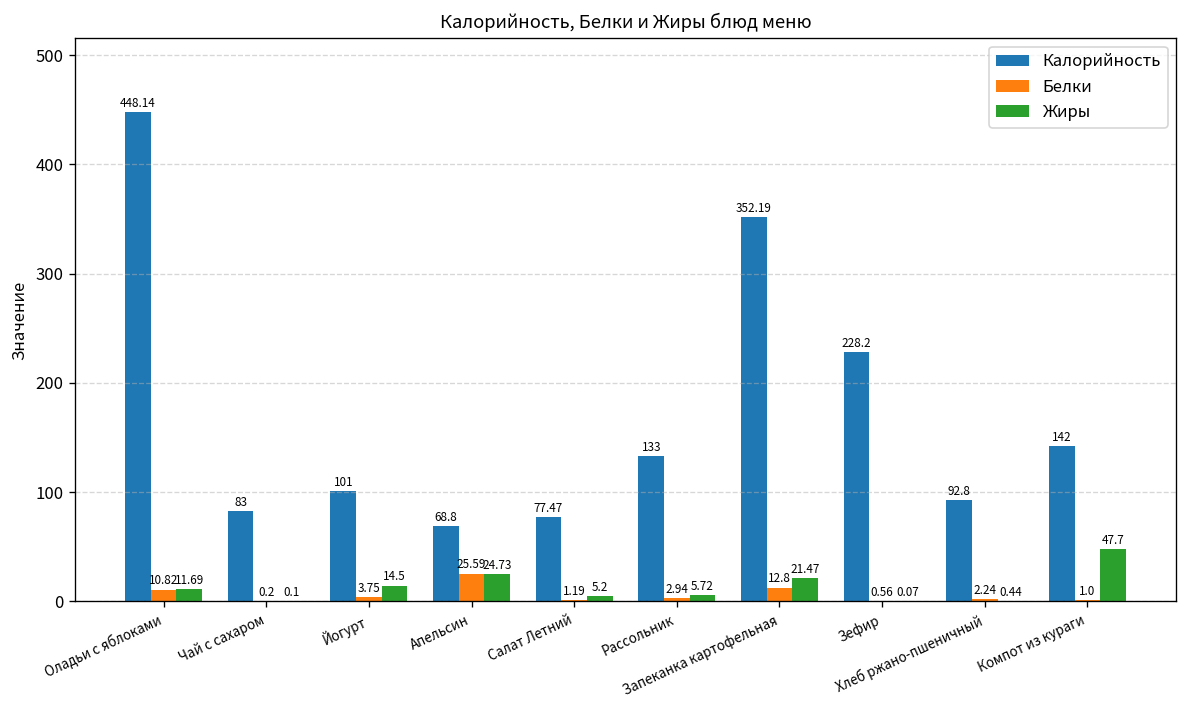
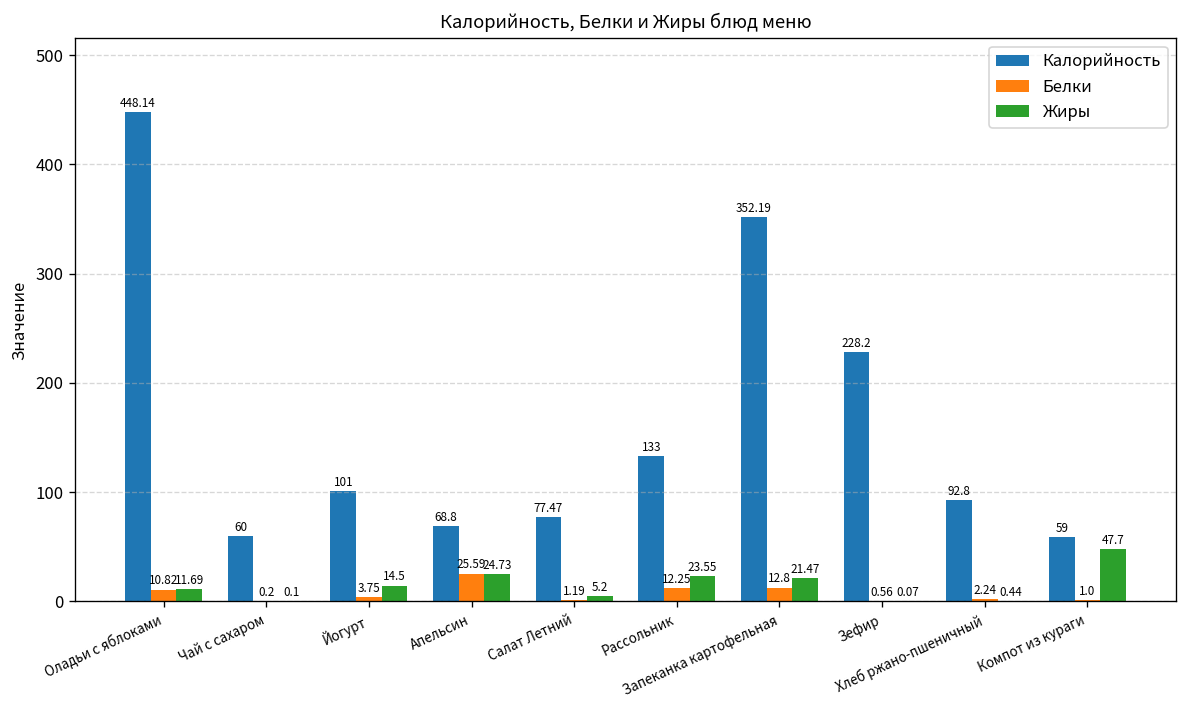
  {
    "Калорийность": {
      "Оладьи с яблоками": 448.14,
-     "Чай с сахаром": 83,
+     "Чай с сахаром": 60,
      "Йогурт": 101,
      "Апельсин": 68.8,
      "Салат Летний": 77.47,
      "Рассольник": 133,
      "Запеканка картофельная": 352.19,
      "Зефир": 228.2,
      "Хлеб ржано-пшеничный": 92.8,
-     "Компот из кураги": 142
+     "Компот из кураги": 59
    },
    "Белки": {
      "Оладьи с яблоками": 10.82,
      "Чай с сахаром": 0.2,
      "Йогурт": 3.75,
      "Апельсин": 25.59,
      "Салат Летний": 1.19,
-     "Рассольник": 2.94,
+     "Рассольник": 12.25,
      "Запеканка картофельная": 12.8,
      "Зефир": 0.56,
      "Хлеб ржано-пшеничный": 2.24,
      "Компот из кураги": 1.0
    },
    "Жиры": {
      "Оладьи с яблоками": 11.69,
      "Чай с сахаром": 0.1,
      "Йогурт": 14.5,
      "Апельсин": 24.73,
      "Салат Летний": 5.2,
-     "Рассольник": 5.72,
+     "Рассольник": 23.55,
      "Запеканка картофельная": 21.47,
      "Зефир": 0.07,
      "Хлеб ржано-пшеничный": 0.44,
      "Компот из кураги": 47.7
    }
  }
